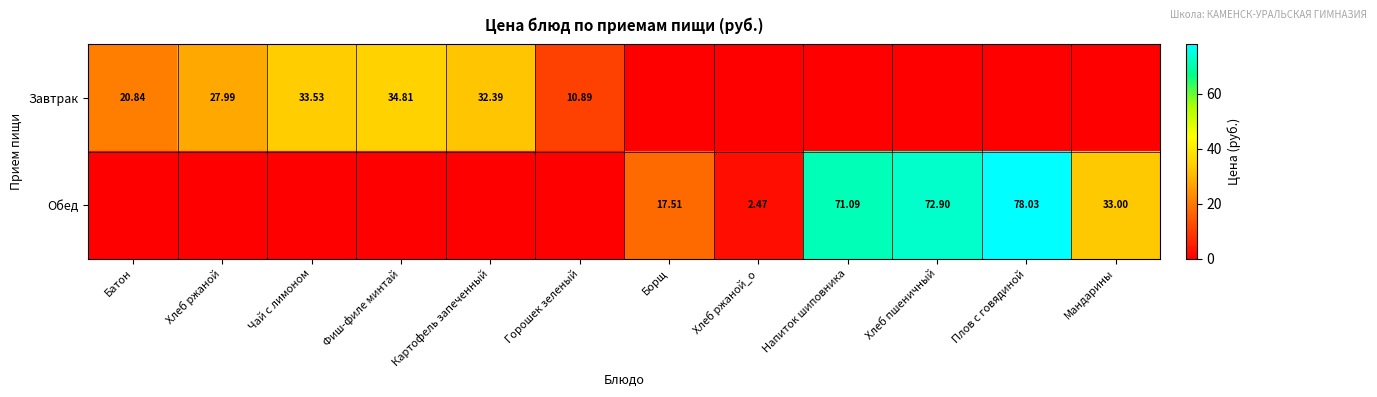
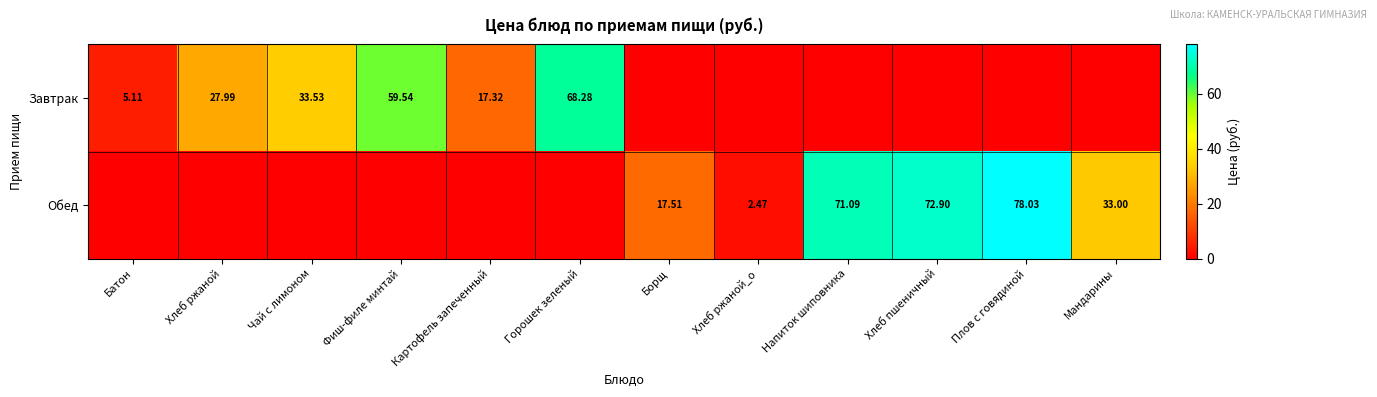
  {
    "Завтрак": {
-     "Батон": 20.84,
+     "Батон": 5.11,
      "Хлеб ржаной": 27.99,
      "Чай с лимоном": 33.53,
-     "Фиш-филе минтай": 34.81,
-     "Картофель запеченный": 32.39,
-     "Горошек зеленый": 10.89
+     "Фиш-филе минтай": 59.54,
+     "Картофель запеченный": 17.32,
+     "Горошек зеленый": 68.28
    },
    "Обед": {
      "Борщ": 17.51,
      "Хлеб ржаной_о": 2.47,
      "Напиток шиповника": 71.09,
      "Хлеб пшеничный": 72.90,
      "Плов с говядиной": 78.03,
      "Мандарины": 33.00
    }
  }
